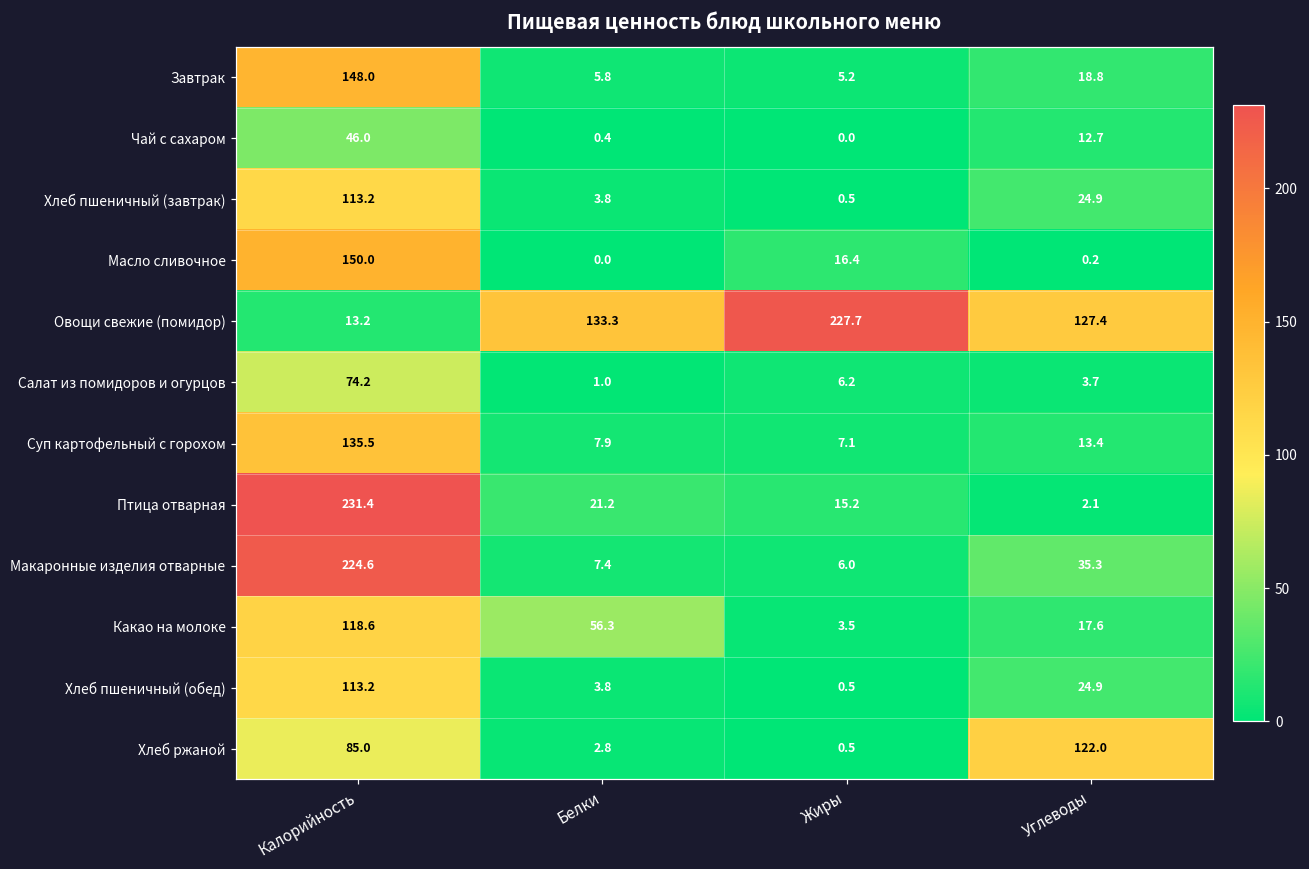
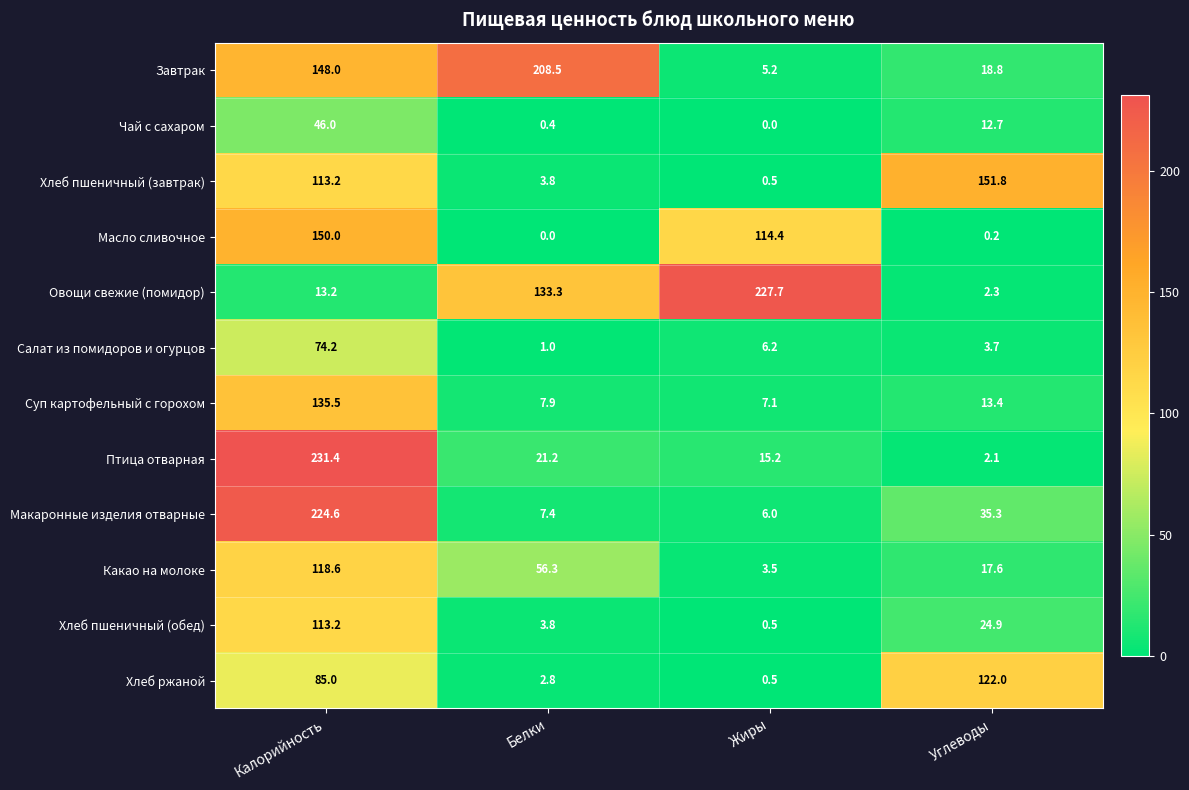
  {
    "Завтрак": {
      "Калорийность": 148.0,
-     "Белки": 5.8,
+     "Белки": 208.5,
      "Жиры": 5.2,
      "Углеводы": 18.8
    },
    "Чай с сахаром": {
      "Калорийность": 46.0,
      "Белки": 0.4,
      "Жиры": 0.0,
      "Углеводы": 12.7
    },
    "Хлеб пшеничный (завтрак)": {
      "Калорийность": 113.2,
      "Белки": 3.8,
      "Жиры": 0.5,
-     "Углеводы": 24.9
+     "Углеводы": 151.8
    },
    "Масло сливочное": {
      "Калорийность": 150.0,
      "Белки": 0.0,
-     "Жиры": 16.4,
+     "Жиры": 114.4,
      "Углеводы": 0.2
    },
    "Овощи свежие (помидор)": {
      "Калорийность": 13.2,
      "Белки": 133.3,
      "Жиры": 227.7,
-     "Углеводы": 127.4
+     "Углеводы": 2.3
    },
    "Салат из помидоров и огурцов": {
      "Калорийность": 74.2,
      "Белки": 1.0,
      "Жиры": 6.2,
      "Углеводы": 3.7
    },
    "Суп картофельный с горохом": {
      "Калорийность": 135.5,
      "Белки": 7.9,
      "Жиры": 7.1,
      "Углеводы": 13.4
    },
    "Птица отварная": {
      "Калорийность": 231.4,
      "Белки": 21.2,
      "Жиры": 15.2,
      "Углеводы": 2.1
    },
    "Макаронные изделия отварные": {
      "Калорийность": 224.6,
      "Белки": 7.4,
      "Жиры": 6.0,
      "Углеводы": 35.3
    },
    "Какао на молоке": {
      "Калорийность": 118.6,
      "Белки": 56.3,
      "Жиры": 3.5,
      "Углеводы": 17.6
    },
    "Хлеб пшеничный (обед)": {
      "Калорийность": 113.2,
      "Белки": 3.8,
      "Жиры": 0.5,
      "Углеводы": 24.9
    },
    "Хлеб ржаной": {
      "Калорийность": 85.0,
      "Белки": 2.8,
      "Жиры": 0.5,
      "Углеводы": 122.0
    }
  }
